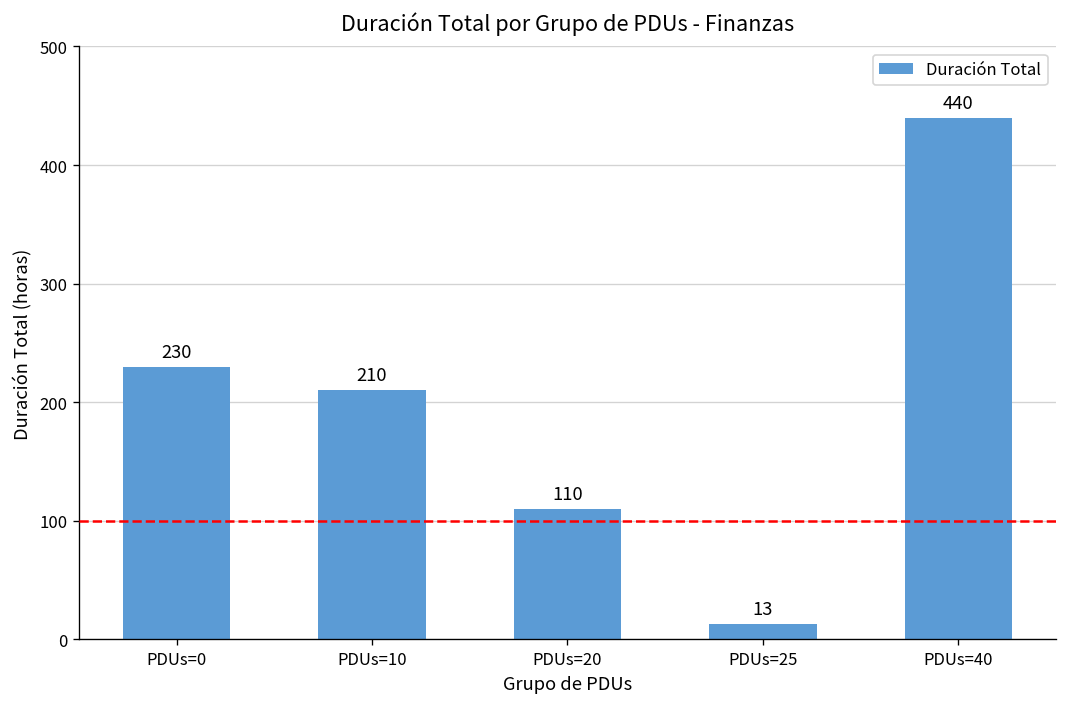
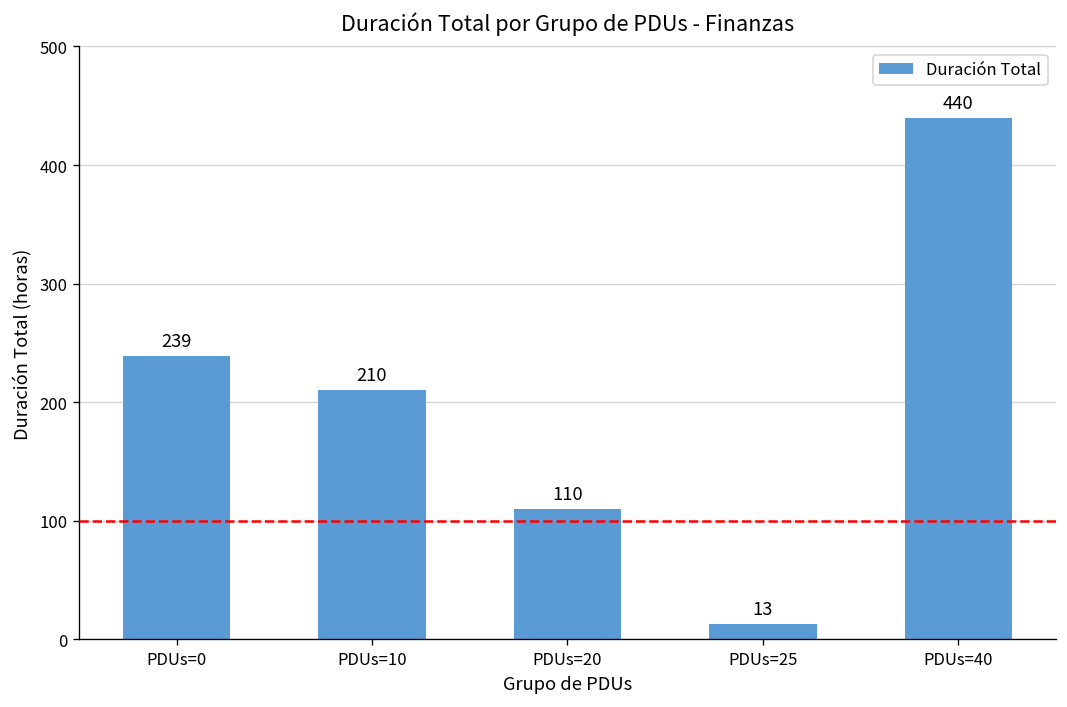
  {
-   "PDUs=0": 230,
+   "PDUs=0": 239,
    "PDUs=10": 210,
    "PDUs=20": 110,
    "PDUs=25": 13,
    "PDUs=40": 440
  }
